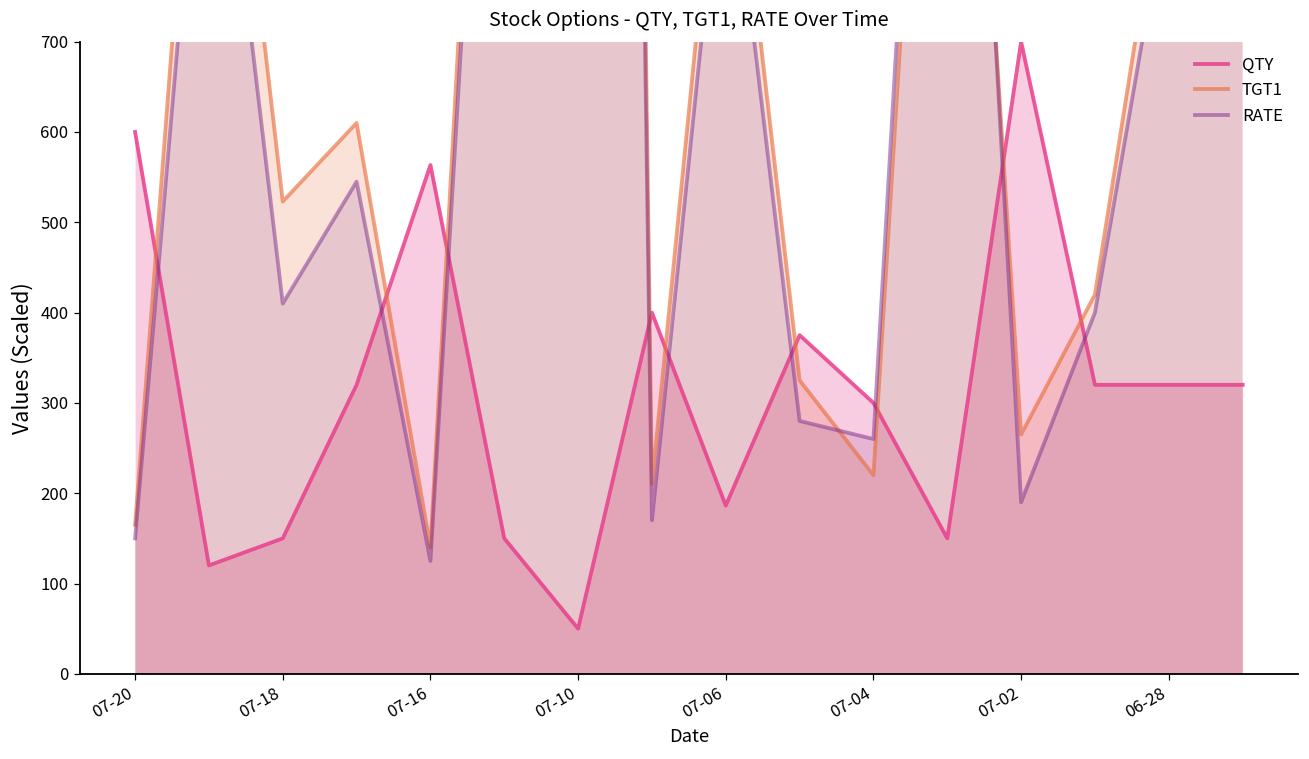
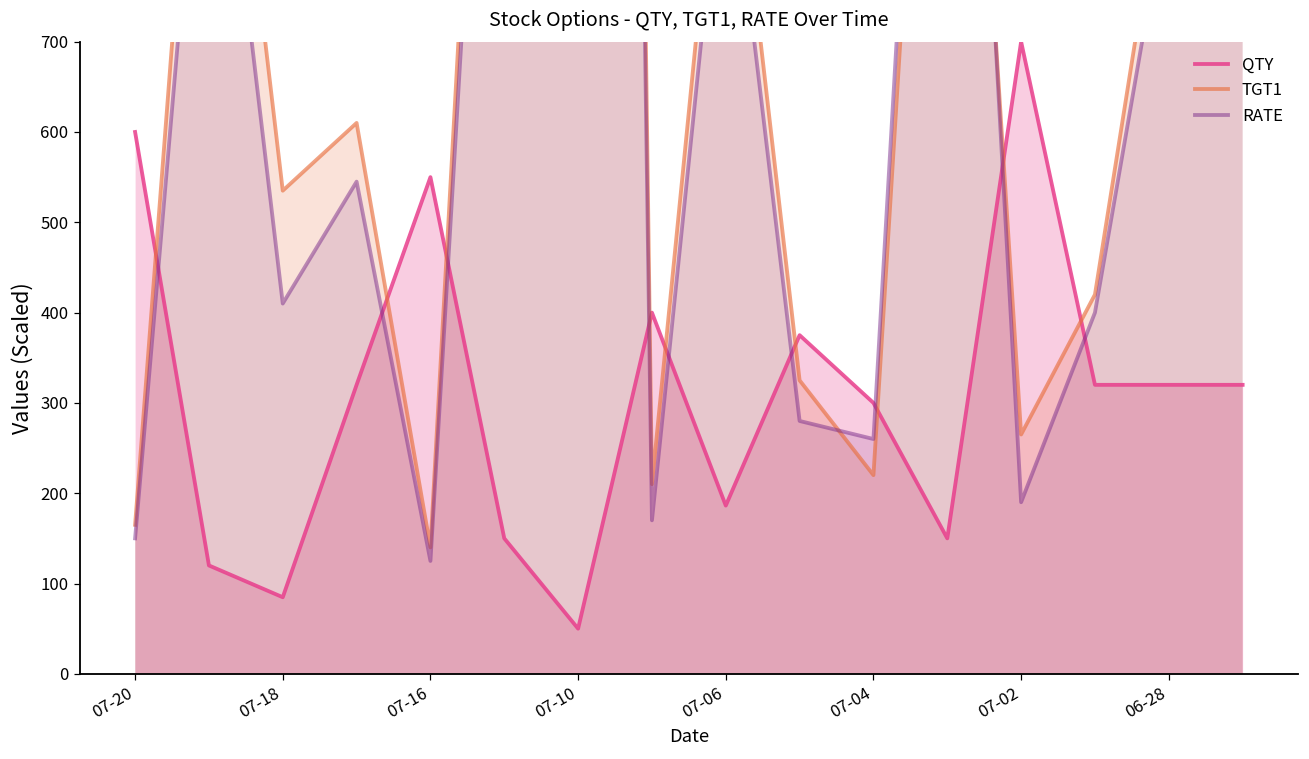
  {
    "QTY": {
      "07-20": 600,
-     "07-18": 150,
-     "07-16": 560,
+     "07-18": 80,
+     "07-16": 550,
      "07-10": 50,
      "07-06": 190,
      "07-04": 300,
      "07-02": 700,
      "06-28": 320
    },
    "TGT1": {
      "07-20": 170,
-     "07-18": 520,
+     "07-18": 540,
      "07-16": 140,
      "07-04": 220,
      "07-02": 270
    },
    "RATE": {
      "07-20": 150,
      "07-18": 410,
      "07-16": 130,
      "07-04": 260,
      "07-02": 190
    }
  }
